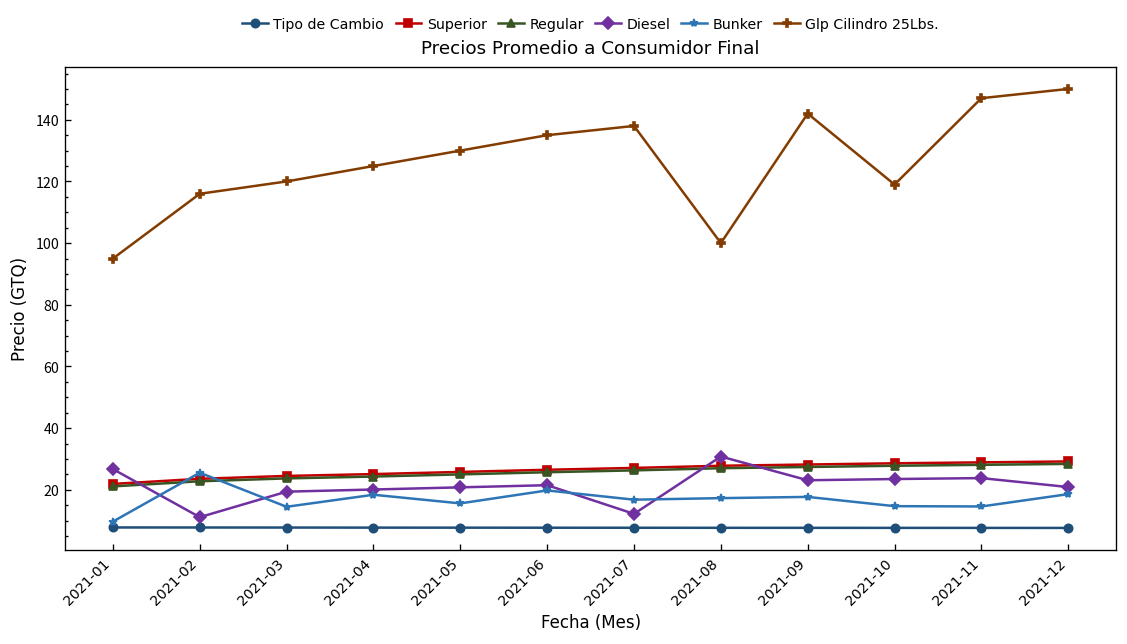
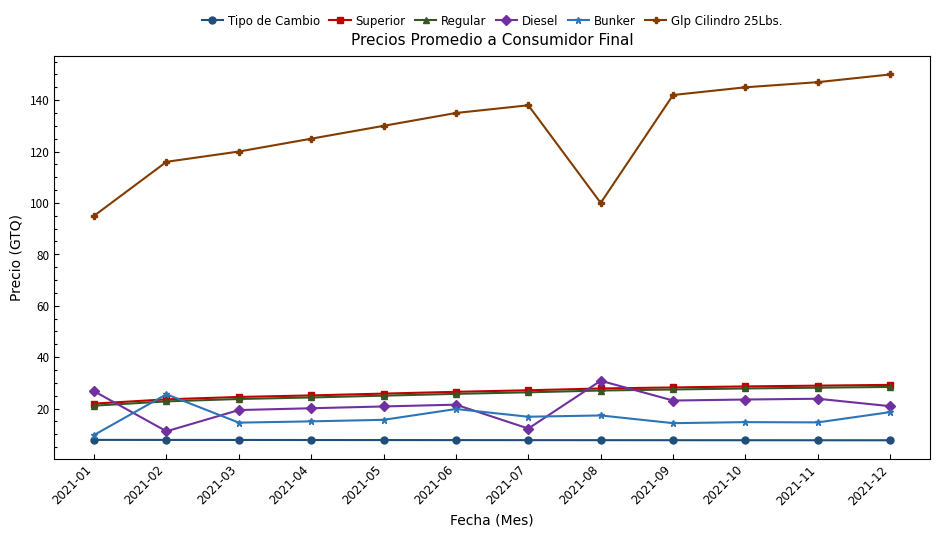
  {
    "Tipo de Cambio": {
      "2021-01": 8,
      "2021-02": 8,
      "2021-03": 8,
      "2021-04": 8,
      "2021-05": 8,
      "2021-06": 8,
      "2021-07": 8,
      "2021-08": 8,
      "2021-09": 8,
      "2021-10": 8,
      "2021-11": 8,
      "2021-12": 8
    },
    "Diesel": {
      "2021-01": 27,
      "2021-02": 11,
      "2021-03": 19,
      "2021-04": 20,
      "2021-05": 21,
      "2021-06": 22,
      "2021-07": 12,
      "2021-08": 31,
      "2021-09": 23,
      "2021-10": 24,
      "2021-11": 24,
      "2021-12": 21
    },
    "Bunker": {
      "2021-01": 10,
      "2021-02": 26,
      "2021-03": 15,
-     "2021-04": 18,
+     "2021-04": 15,
      "2021-05": 16,
      "2021-06": 20,
      "2021-07": 17,
      "2021-08": 17,
-     "2021-09": 18,
+     "2021-09": 14,
      "2021-10": 15,
      "2021-11": 15,
      "2021-12": 19
    },
    "Glp Cilindro 25Lbs.": {
      "2021-01": 95,
      "2021-02": 116,
      "2021-03": 120,
      "2021-04": 125,
      "2021-05": 130,
      "2021-06": 135,
      "2021-07": 138,
      "2021-08": 100,
      "2021-09": 142,
-     "2021-10": 119,
+     "2021-10": 145,
      "2021-11": 147,
      "2021-12": 150
    }
  }
